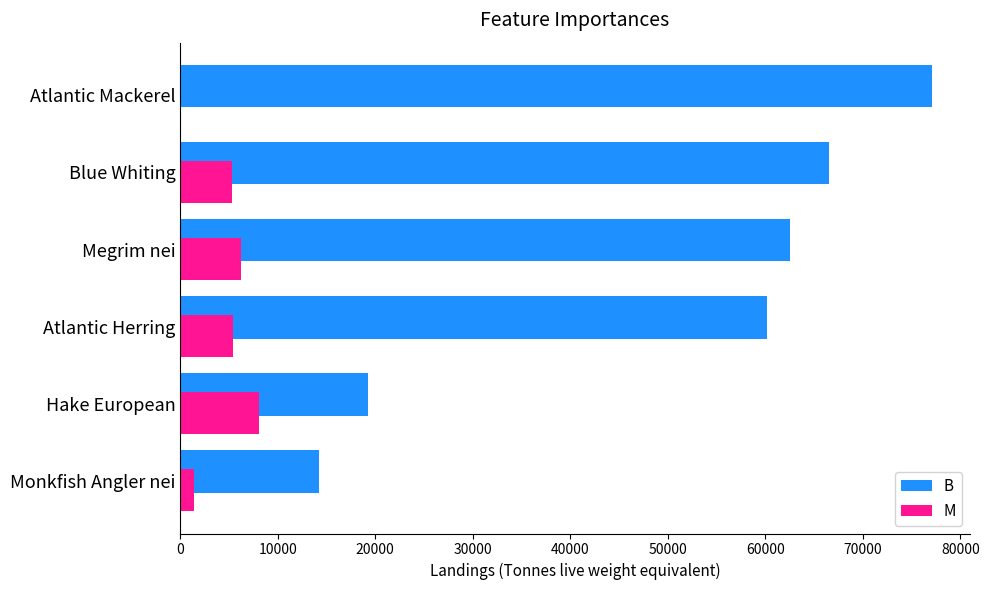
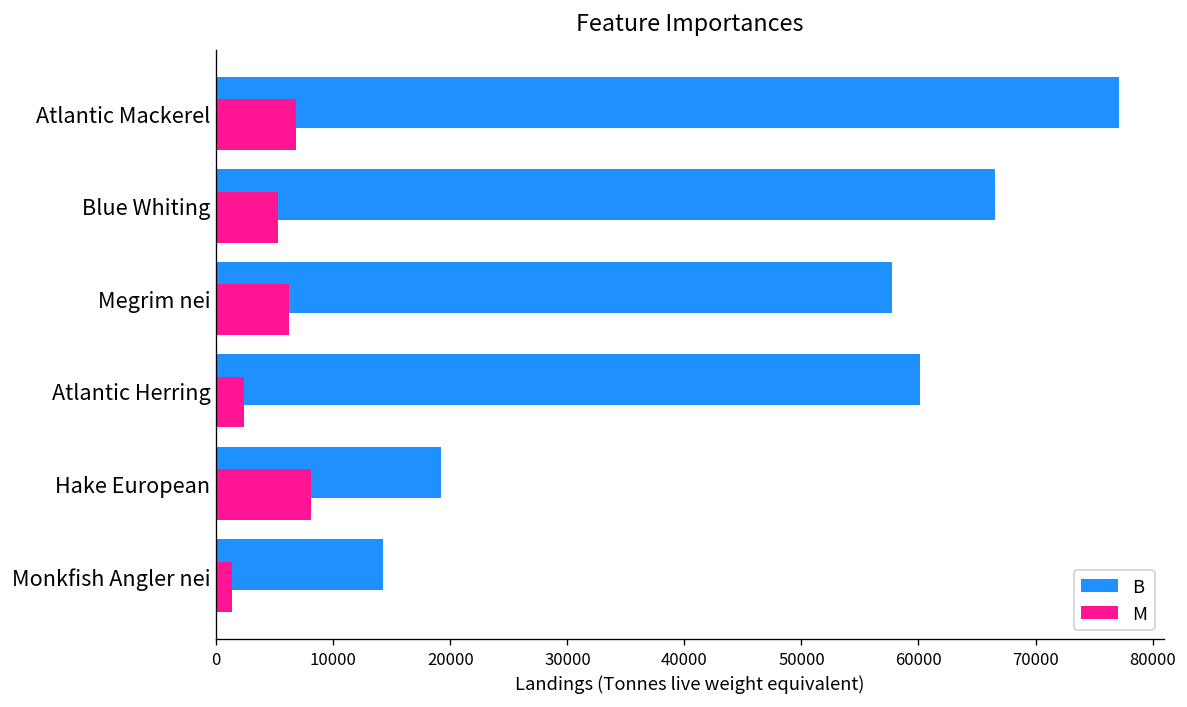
  {
    "B": {
      "Atlantic Mackerel": 77000,
      "Blue Whiting": 67000,
-     "Megrim nei": 62000,
+     "Megrim nei": 58000,
      "Atlantic Herring": 60000,
      "Hake European": 19000,
      "Monkfish Angler nei": 14000
    },
    "M": {
-     "Atlantic Mackerel": 0,
-     "Atlantic Herring": 5000
+     "Atlantic Mackerel": 7000,
+     "Atlantic Herring": 2000
    }
  }
